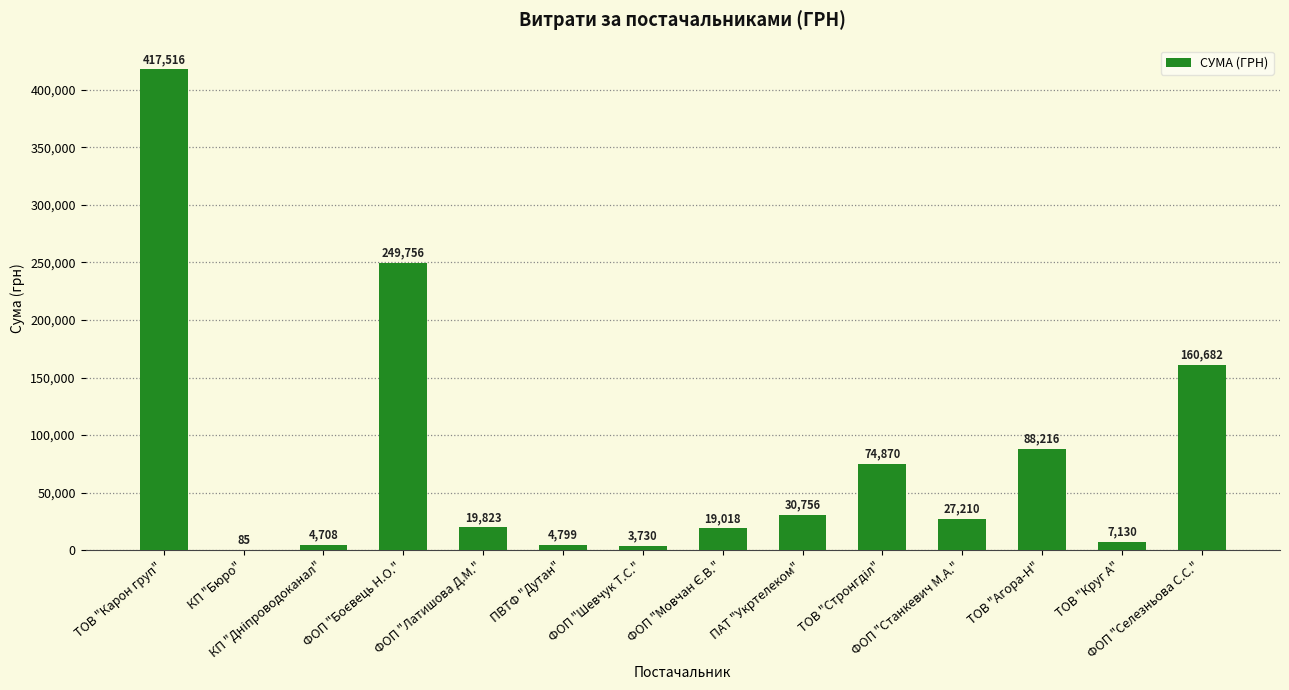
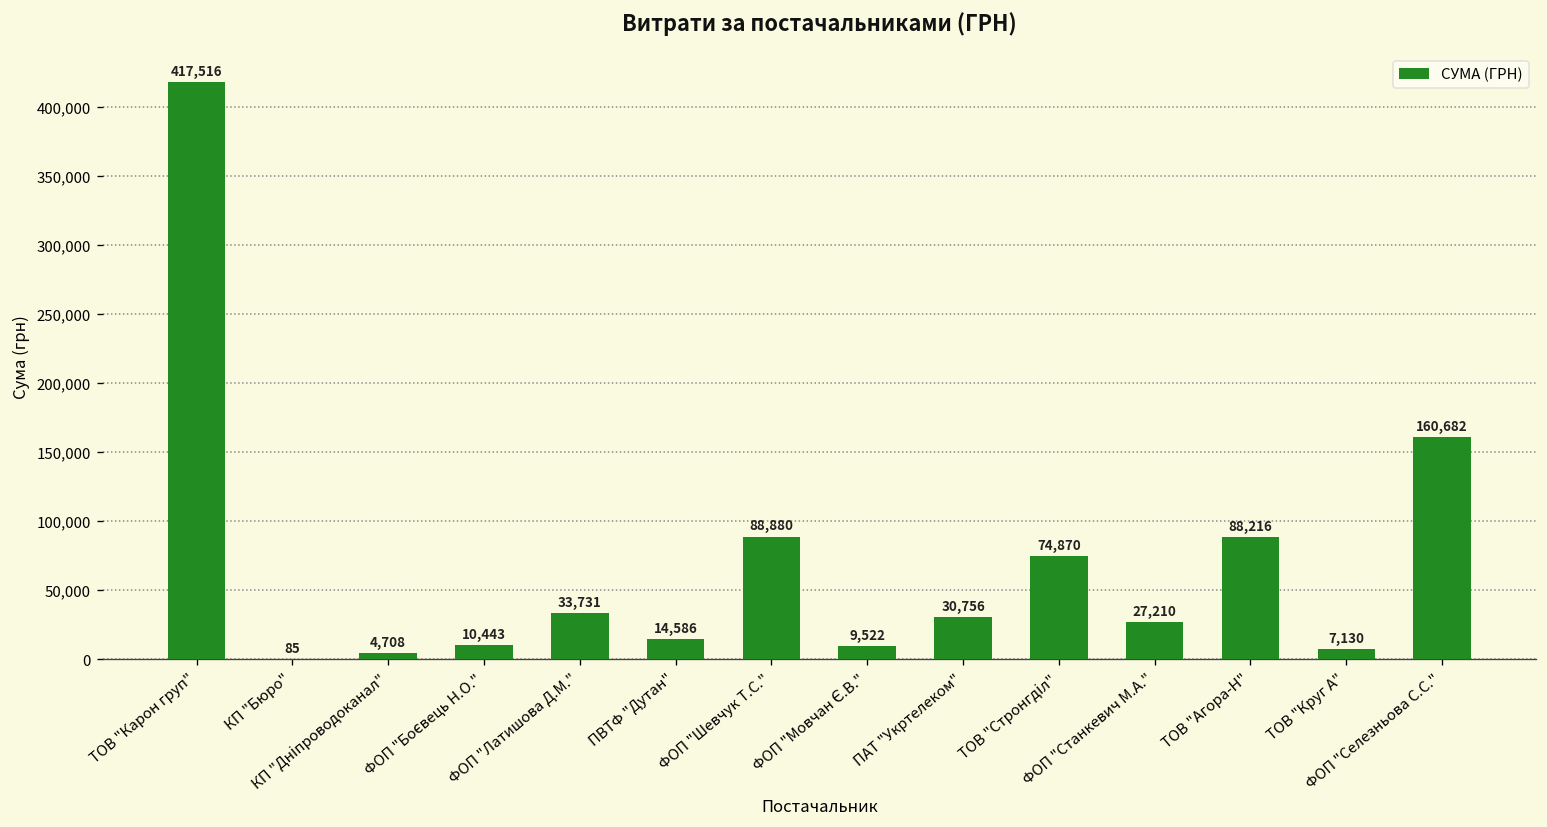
  {
    "ТОВ \"Карон груп\"": "417,516",
    "КП \"Бюро\"": "85",
    "КП \"Дніпроводоканал\"": "4,708",
-   "ФОП \"Боєвець Н.О.\"": "249,756",
-   "ФОП \"Латишова Д.М.\"": "19,823",
-   "ПВТФ \"Дутан\"": "4,799",
-   "ФОП \"Шевчук Т.С.\"": "3,730",
-   "ФОП \"Мовчан Є.В.\"": "19,018",
+   "ФОП \"Боєвець Н.О.\"": "10,443",
+   "ФОП \"Латишова Д.М.\"": "33,731",
+   "ПВТФ \"Дутан\"": "14,586",
+   "ФОП \"Шевчук Т.С.\"": "88,880",
+   "ФОП \"Мовчан Є.В.\"": "9,522",
    "ПАТ \"Укртелеком\"": "30,756",
    "ТОВ \"Стронгділ\"": "74,870",
    "ФОП \"Станкевич М.А.\"": "27,210",
    "ТОВ \"Агора-Н\"": "88,216",
    "ТОВ \"Круг А\"": "7,130",
    "ФОП \"Селезньова С.С.\"": "160,682"
  }
